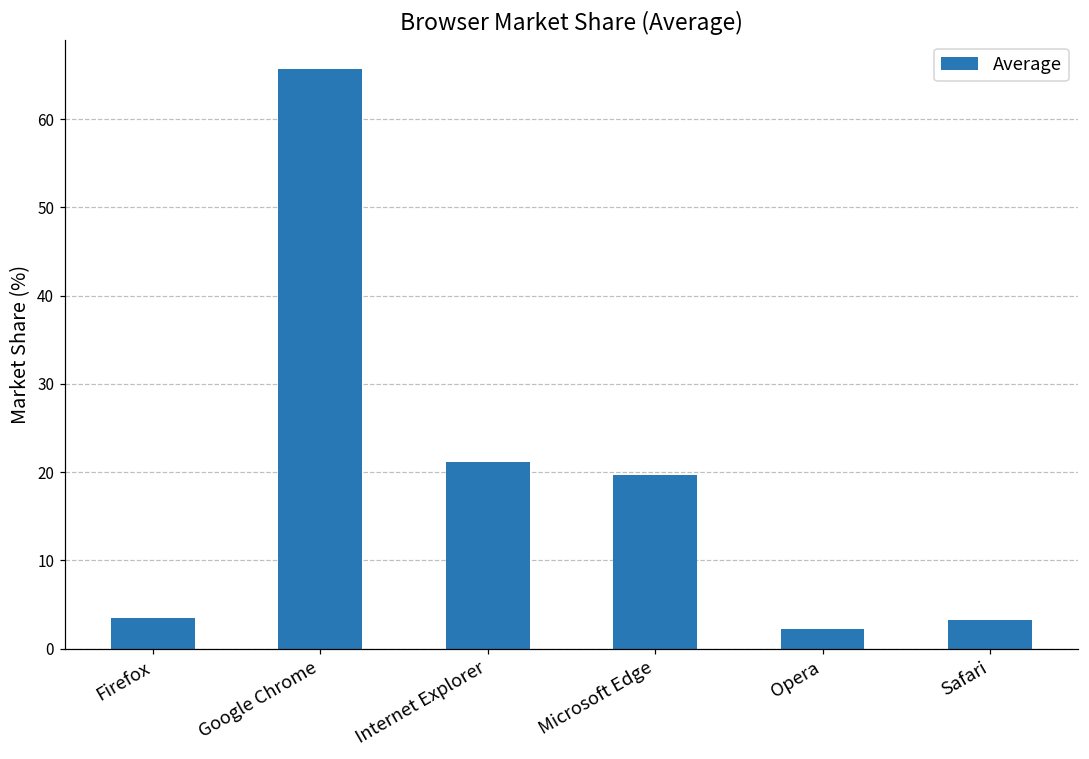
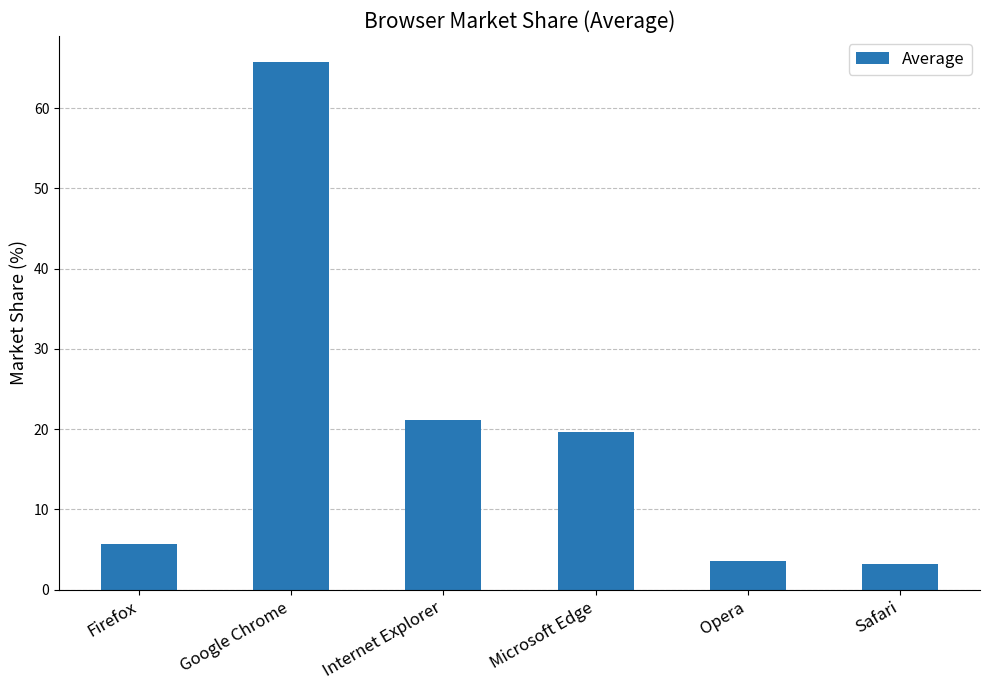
  {
-   "Firefox": 3,
+   "Firefox": 6,
    "Google Chrome": 66,
    "Internet Explorer": 21,
    "Microsoft Edge": 20,
-   "Opera": 2,
+   "Opera": 4,
    "Safari": 3
  }
